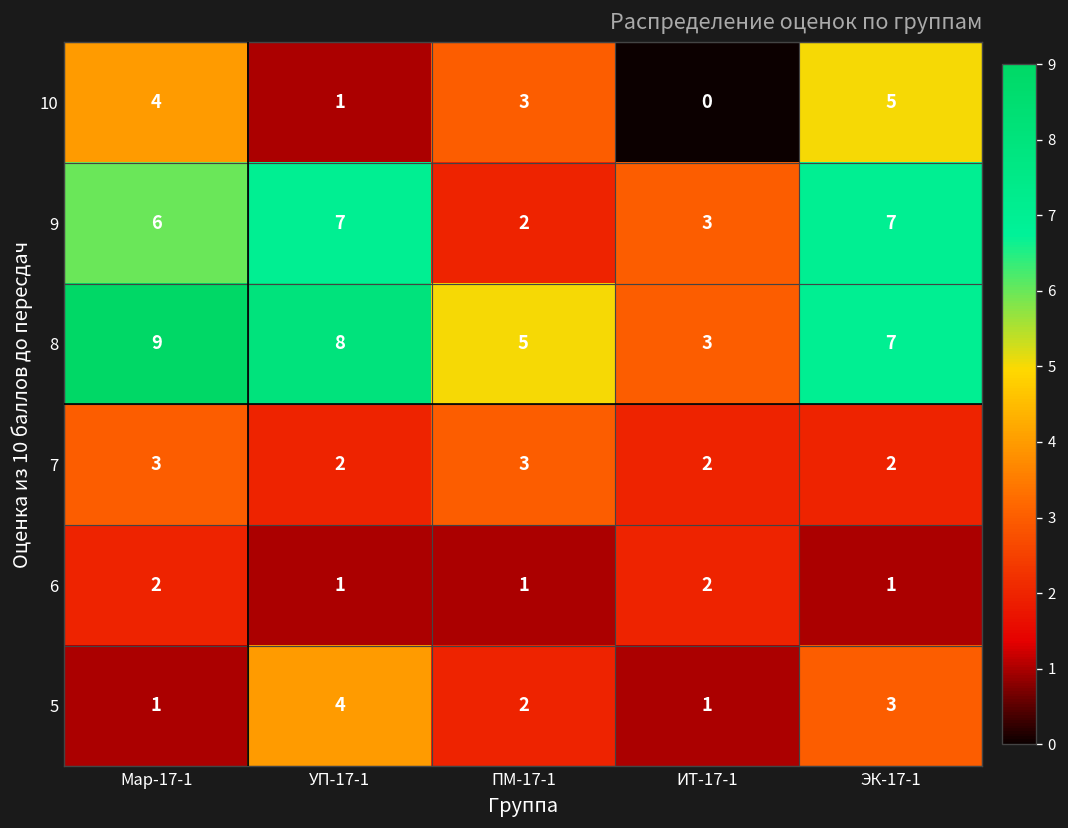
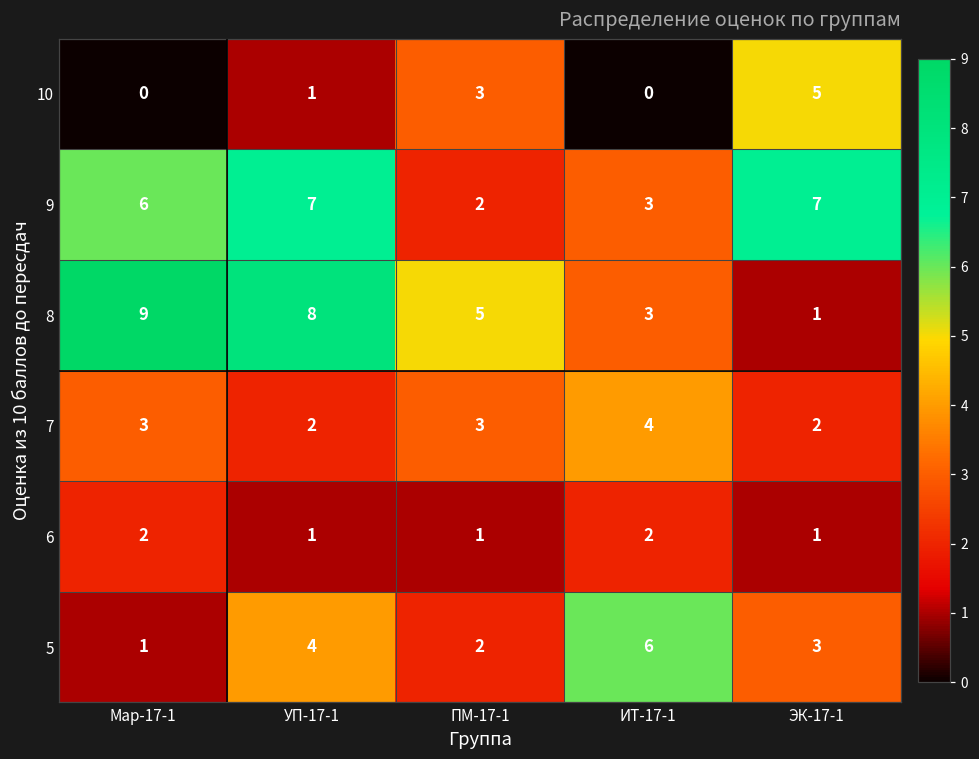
  {
    "10": {
-     "Мар-17-1": 4,
+     "Мар-17-1": 0,
      "УП-17-1": 1,
      "ПМ-17-1": 3,
      "ИТ-17-1": 0,
      "ЭК-17-1": 5
    },
    "9": {
      "Мар-17-1": 6,
      "УП-17-1": 7,
      "ПМ-17-1": 2,
      "ИТ-17-1": 3,
      "ЭК-17-1": 7
    },
    "8": {
      "Мар-17-1": 9,
      "УП-17-1": 8,
      "ПМ-17-1": 5,
      "ИТ-17-1": 3,
-     "ЭК-17-1": 7
+     "ЭК-17-1": 1
    },
    "7": {
      "Мар-17-1": 3,
      "УП-17-1": 2,
      "ПМ-17-1": 3,
-     "ИТ-17-1": 2,
+     "ИТ-17-1": 4,
      "ЭК-17-1": 2
    },
    "6": {
      "Мар-17-1": 2,
      "УП-17-1": 1,
      "ПМ-17-1": 1,
      "ИТ-17-1": 2,
      "ЭК-17-1": 1
    },
    "5": {
      "Мар-17-1": 1,
      "УП-17-1": 4,
      "ПМ-17-1": 2,
-     "ИТ-17-1": 1,
+     "ИТ-17-1": 6,
      "ЭК-17-1": 3
    }
  }
